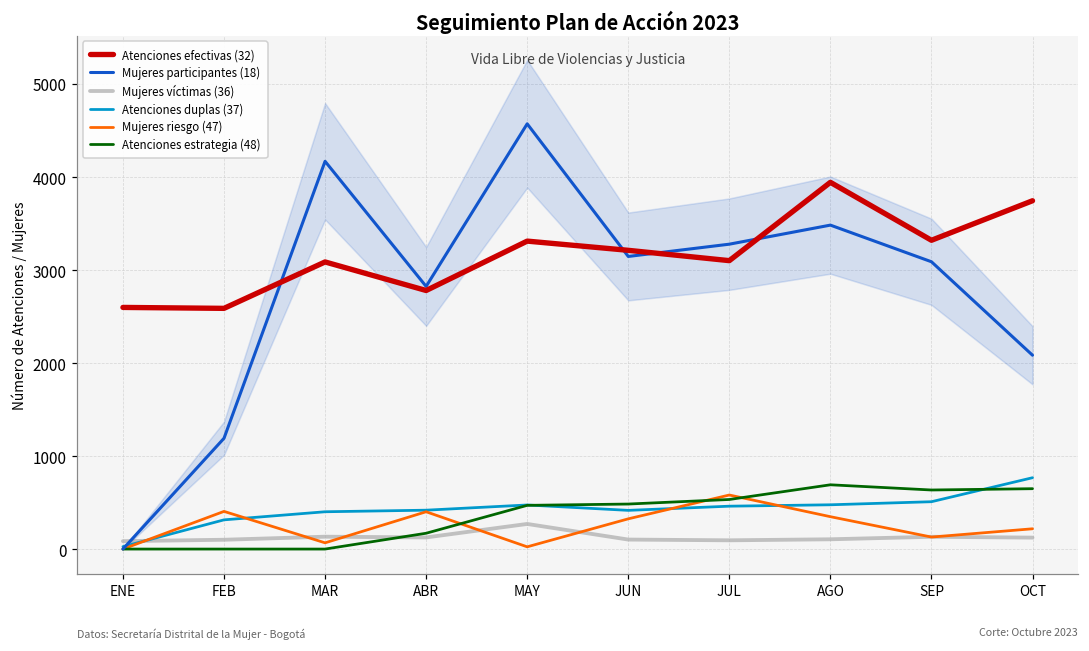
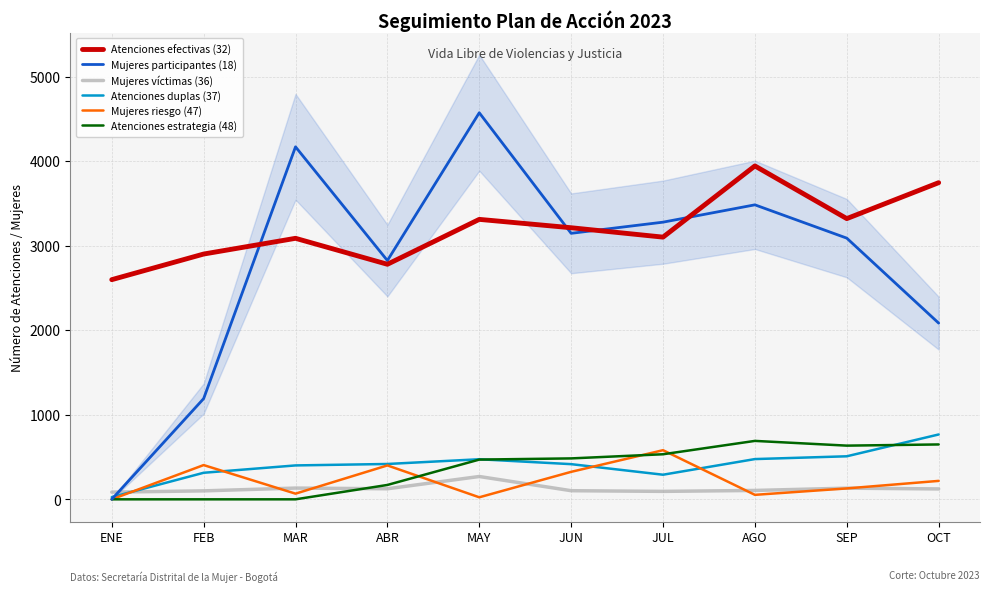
  {
    "Atenciones efectivas (32)": {
      "ENE": 2600,
-     "FEB": 2600,
+     "FEB": 2900,
      "MAR": 3100,
      "ABR": 2800,
      "MAY": 3300,
      "JUN": 3200,
      "JUL": 3100,
      "AGO": 3900,
      "SEP": 3300,
      "OCT": 3700
    },
    "Mujeres víctimas (36)": {
      "ENE": 100,
      "FEB": 100,
      "MAR": 100,
      "ABR": 100,
      "MAY": 300,
      "JUN": 100,
      "JUL": 100,
      "AGO": 100,
      "OCT": 100
    },
    "Atenciones duplas (37)": {
      "FEB": 300,
      "MAR": 400,
      "JUN": 400,
-     "JUL": 500,
+     "JUL": 300,
      "AGO": 500,
      "SEP": 500,
      "OCT": 800
    },
    "Mujeres riesgo (47)": {
      "FEB": 400,
      "MAR": 100,
      "MAY": 0,
      "JUN": 300,
      "JUL": 600,
-     "AGO": 300,
+     "AGO": 100,
      "OCT": 200
    },
    "Atenciones estrategia (48)": {
      "FEB": 0,
      "MAR": 0,
      "ABR": 200,
      "JUN": 500,
      "JUL": 500,
      "AGO": 700,
      "SEP": 600,
      "OCT": 600
    }
  }
